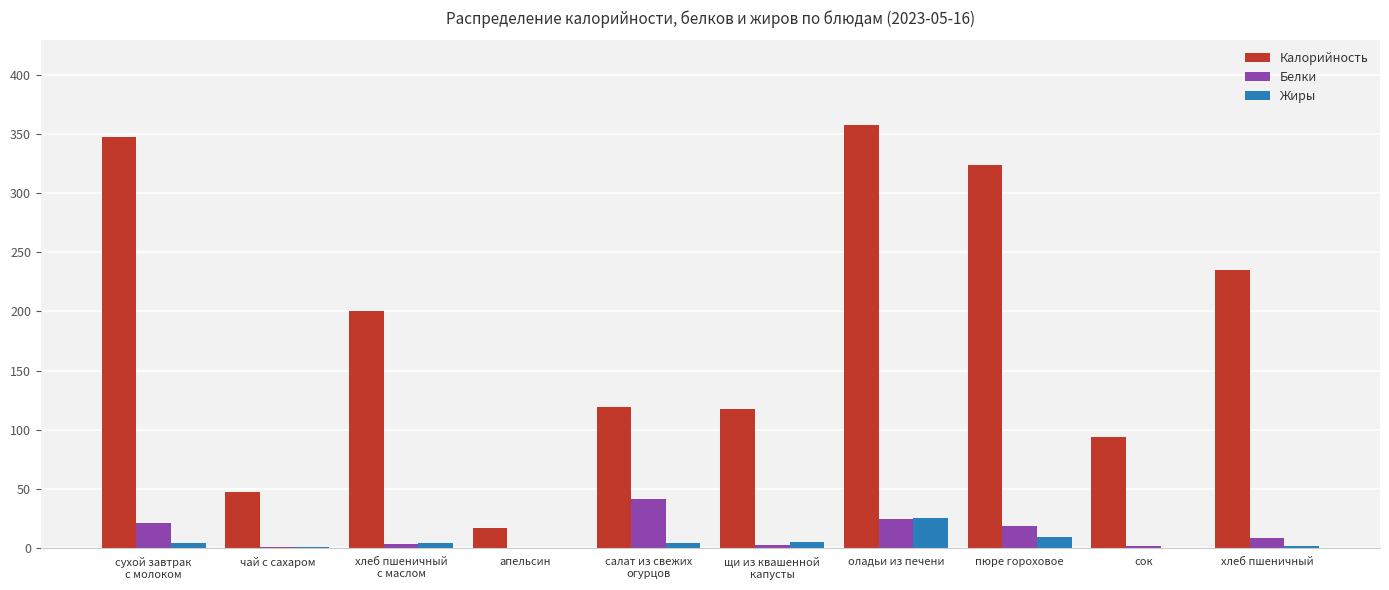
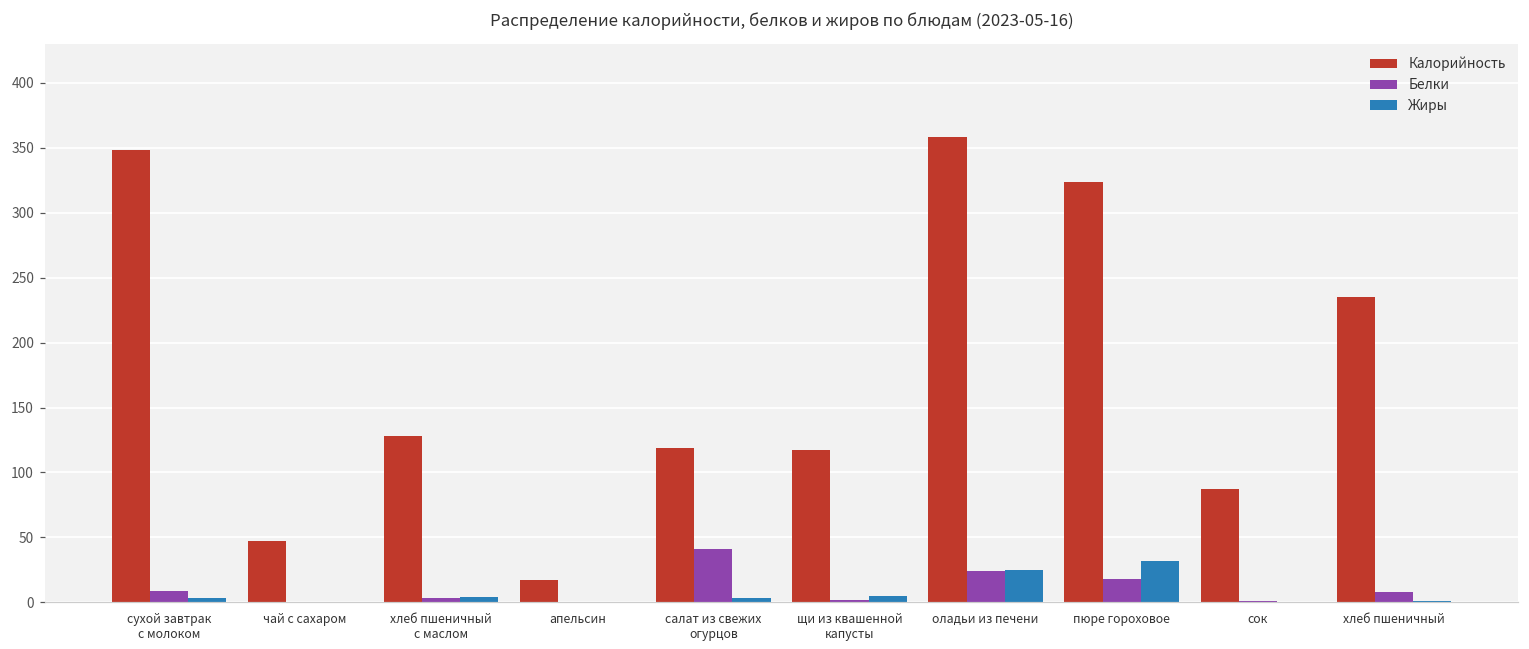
  {
    "Калорийность": {
      "сухой завтрак с молоком": 348,
      "чай с сахаром": 47,
-     "хлеб пшеничный с маслом": 201,
+     "хлеб пшеничный с маслом": 128,
      "апельсин": 17,
      "салат из свежих огурцов": 119,
      "щи из квашенной капусты": 117,
      "оладьи из печени": 358,
      "пюре гороховое": 324,
-     "сок": 94,
+     "сок": 87,
      "хлеб пшеничный": 235
    },
    "Белки": {
-     "сухой завтрак с молоком": 21,
+     "сухой завтрак с молоком": 9,
      "хлеб пшеничный с маслом": 3,
      "апельсин": 0,
      "салат из свежих огурцов": 41,
      "оладьи из печени": 24,
      "пюре гороховое": 18,
      "хлеб пшеничный": 8
    },
    "Жиры": {
      "сухой завтрак с молоком": 4,
      "хлеб пшеничный с маслом": 4,
      "апельсин": 0,
      "салат из свежих огурцов": 4,
      "щи из квашенной капусты": 5,
      "оладьи из печени": 25,
-     "пюре гороховое": 9,
+     "пюре гороховое": 32,
      "сок": 0
    }
  }
